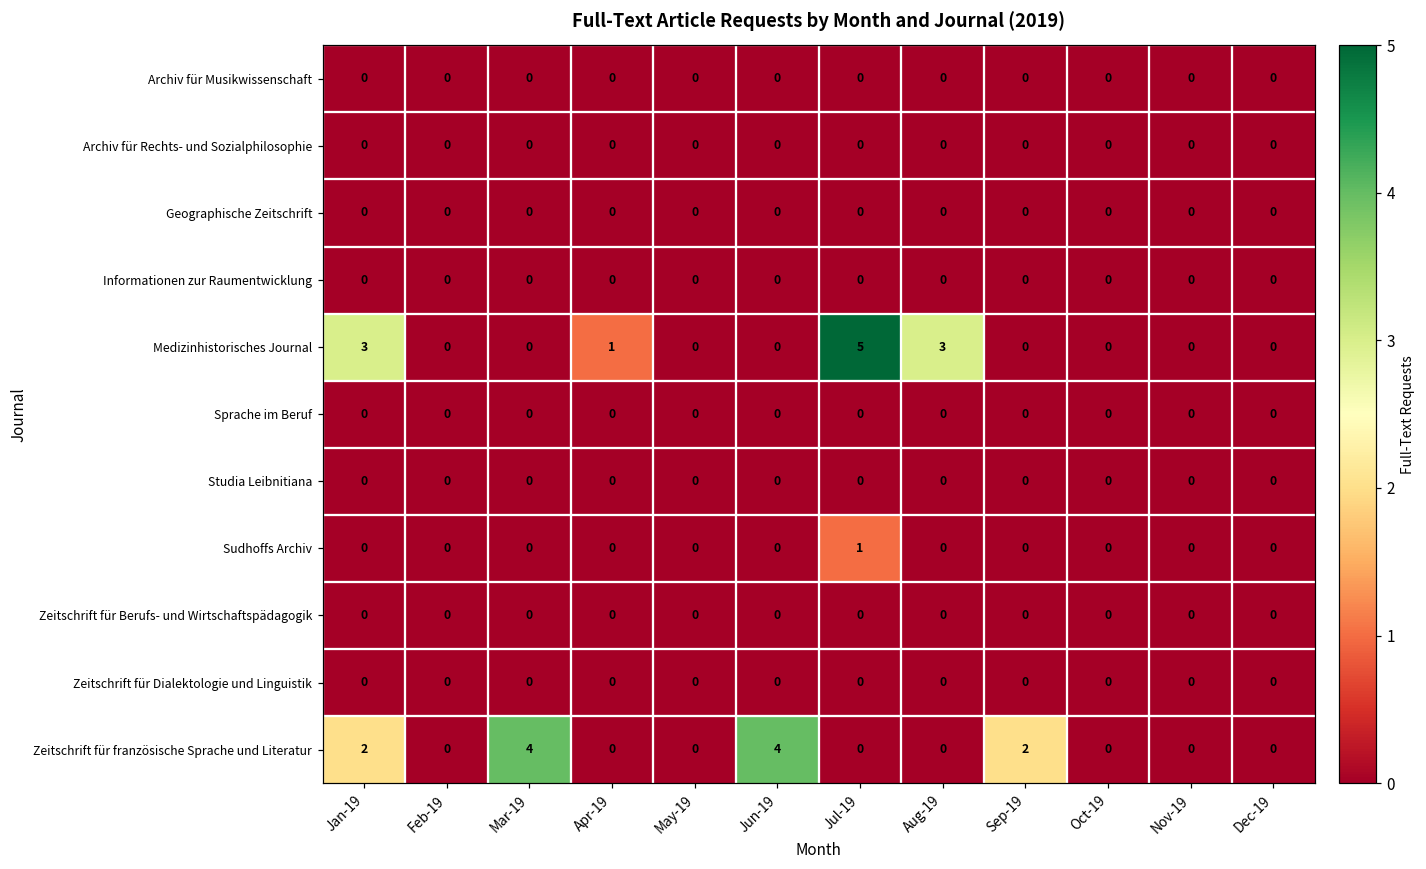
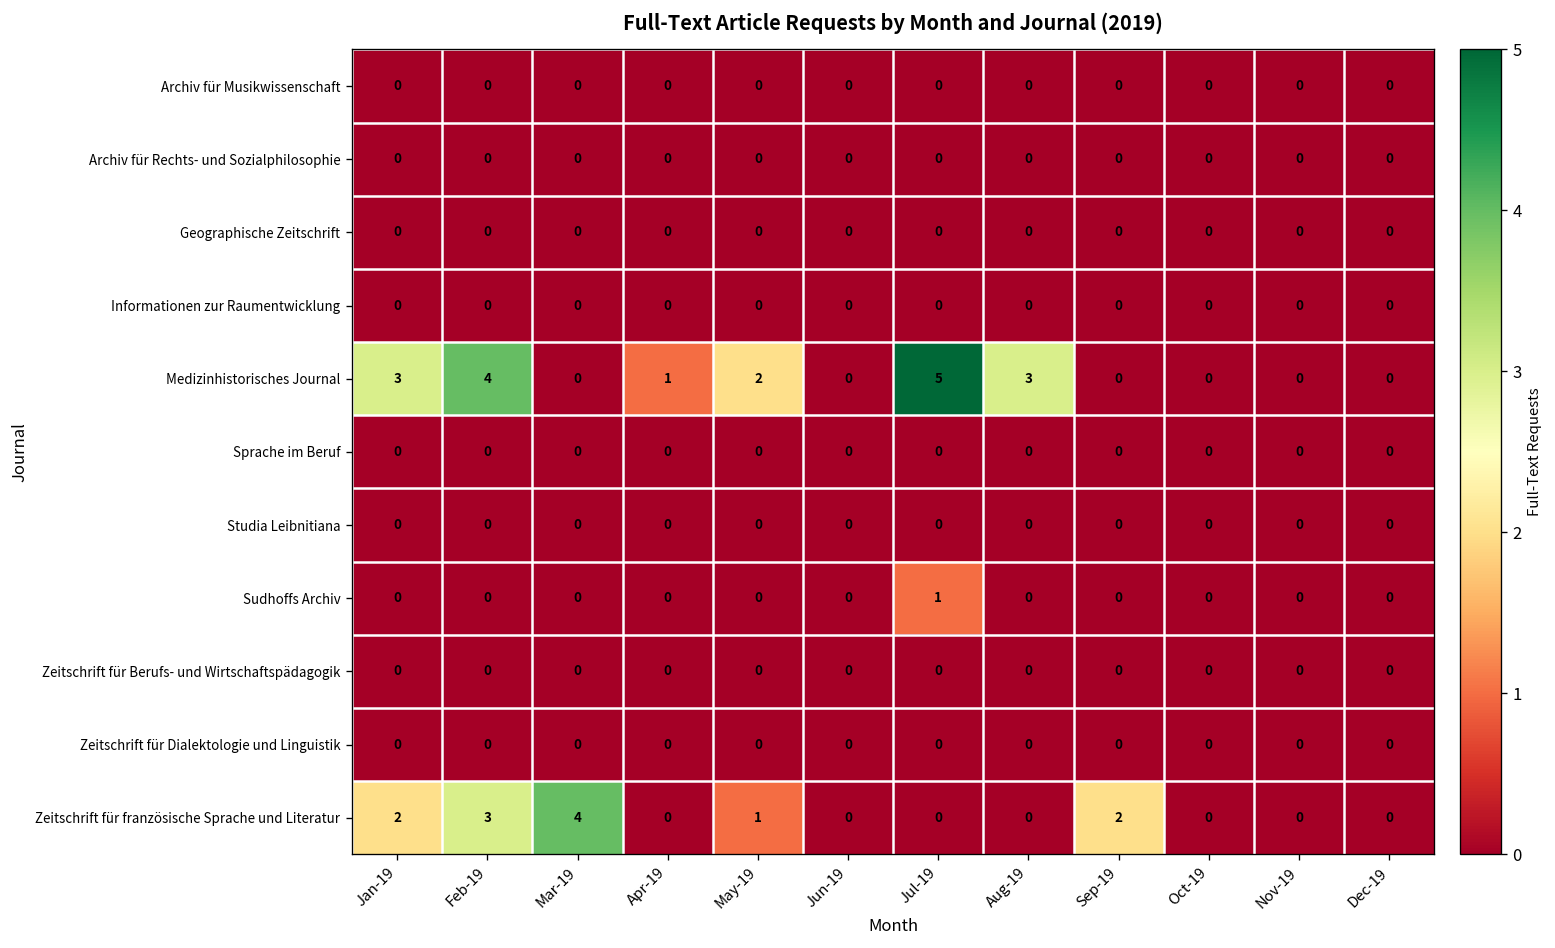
  {
    "Archiv für Musikwissenschaft": {
      "Jan-19": 0,
      "Feb-19": 0,
      "Mar-19": 0,
      "Apr-19": 0,
      "May-19": 0,
      "Jun-19": 0,
      "Jul-19": 0,
      "Aug-19": 0,
      "Sep-19": 0,
      "Oct-19": 0,
      "Nov-19": 0,
      "Dec-19": 0
    },
    "Archiv für Rechts- und Sozialphilosophie": {
      "Jan-19": 0,
      "Feb-19": 0,
      "Mar-19": 0,
      "Apr-19": 0,
      "May-19": 0,
      "Jun-19": 0,
      "Jul-19": 0,
      "Aug-19": 0,
      "Sep-19": 0,
      "Oct-19": 0,
      "Nov-19": 0,
      "Dec-19": 0
    },
    "Geographische Zeitschrift": {
      "Jan-19": 0,
      "Feb-19": 0,
      "Mar-19": 0,
      "Apr-19": 0,
      "May-19": 0,
      "Jun-19": 0,
      "Jul-19": 0,
      "Aug-19": 0,
      "Sep-19": 0,
      "Oct-19": 0,
      "Nov-19": 0,
      "Dec-19": 0
    },
    "Informationen zur Raumentwicklung": {
      "Jan-19": 0,
      "Feb-19": 0,
      "Mar-19": 0,
      "Apr-19": 0,
      "May-19": 0,
      "Jun-19": 0,
      "Jul-19": 0,
      "Aug-19": 0,
      "Sep-19": 0,
      "Oct-19": 0,
      "Nov-19": 0,
      "Dec-19": 0
    },
    "Medizinhistorisches Journal": {
      "Jan-19": 3,
-     "Feb-19": 0,
+     "Feb-19": 4,
      "Mar-19": 0,
      "Apr-19": 1,
-     "May-19": 0,
+     "May-19": 2,
      "Jun-19": 0,
      "Jul-19": 5,
      "Aug-19": 3,
      "Sep-19": 0,
      "Oct-19": 0,
      "Nov-19": 0,
      "Dec-19": 0
    },
    "Sprache im Beruf": {
      "Jan-19": 0,
      "Feb-19": 0,
      "Mar-19": 0,
      "Apr-19": 0,
      "May-19": 0,
      "Jun-19": 0,
      "Jul-19": 0,
      "Aug-19": 0,
      "Sep-19": 0,
      "Oct-19": 0,
      "Nov-19": 0,
      "Dec-19": 0
    },
    "Studia Leibnitiana": {
      "Jan-19": 0,
      "Feb-19": 0,
      "Mar-19": 0,
      "Apr-19": 0,
      "May-19": 0,
      "Jun-19": 0,
      "Jul-19": 0,
      "Aug-19": 0,
      "Sep-19": 0,
      "Oct-19": 0,
      "Nov-19": 0,
      "Dec-19": 0
    },
    "Sudhoffs Archiv": {
      "Jan-19": 0,
      "Feb-19": 0,
      "Mar-19": 0,
      "Apr-19": 0,
      "May-19": 0,
      "Jun-19": 0,
      "Jul-19": 1,
      "Aug-19": 0,
      "Sep-19": 0,
      "Oct-19": 0,
      "Nov-19": 0,
      "Dec-19": 0
    },
    "Zeitschrift für Berufs- und Wirtschaftspädagogik": {
      "Jan-19": 0,
      "Feb-19": 0,
      "Mar-19": 0,
      "Apr-19": 0,
      "May-19": 0,
      "Jun-19": 0,
      "Jul-19": 0,
      "Aug-19": 0,
      "Sep-19": 0,
      "Oct-19": 0,
      "Nov-19": 0,
      "Dec-19": 0
    },
    "Zeitschrift für Dialektologie und Linguistik": {
      "Jan-19": 0,
      "Feb-19": 0,
      "Mar-19": 0,
      "Apr-19": 0,
      "May-19": 0,
      "Jun-19": 0,
      "Jul-19": 0,
      "Aug-19": 0,
      "Sep-19": 0,
      "Oct-19": 0,
      "Nov-19": 0,
      "Dec-19": 0
    },
    "Zeitschrift für französische Sprache und Literatur": {
      "Jan-19": 2,
-     "Feb-19": 0,
+     "Feb-19": 3,
      "Mar-19": 4,
      "Apr-19": 0,
-     "May-19": 0,
-     "Jun-19": 4,
+     "May-19": 1,
+     "Jun-19": 0,
      "Jul-19": 0,
      "Aug-19": 0,
      "Sep-19": 2,
      "Oct-19": 0,
      "Nov-19": 0,
      "Dec-19": 0
    }
  }
